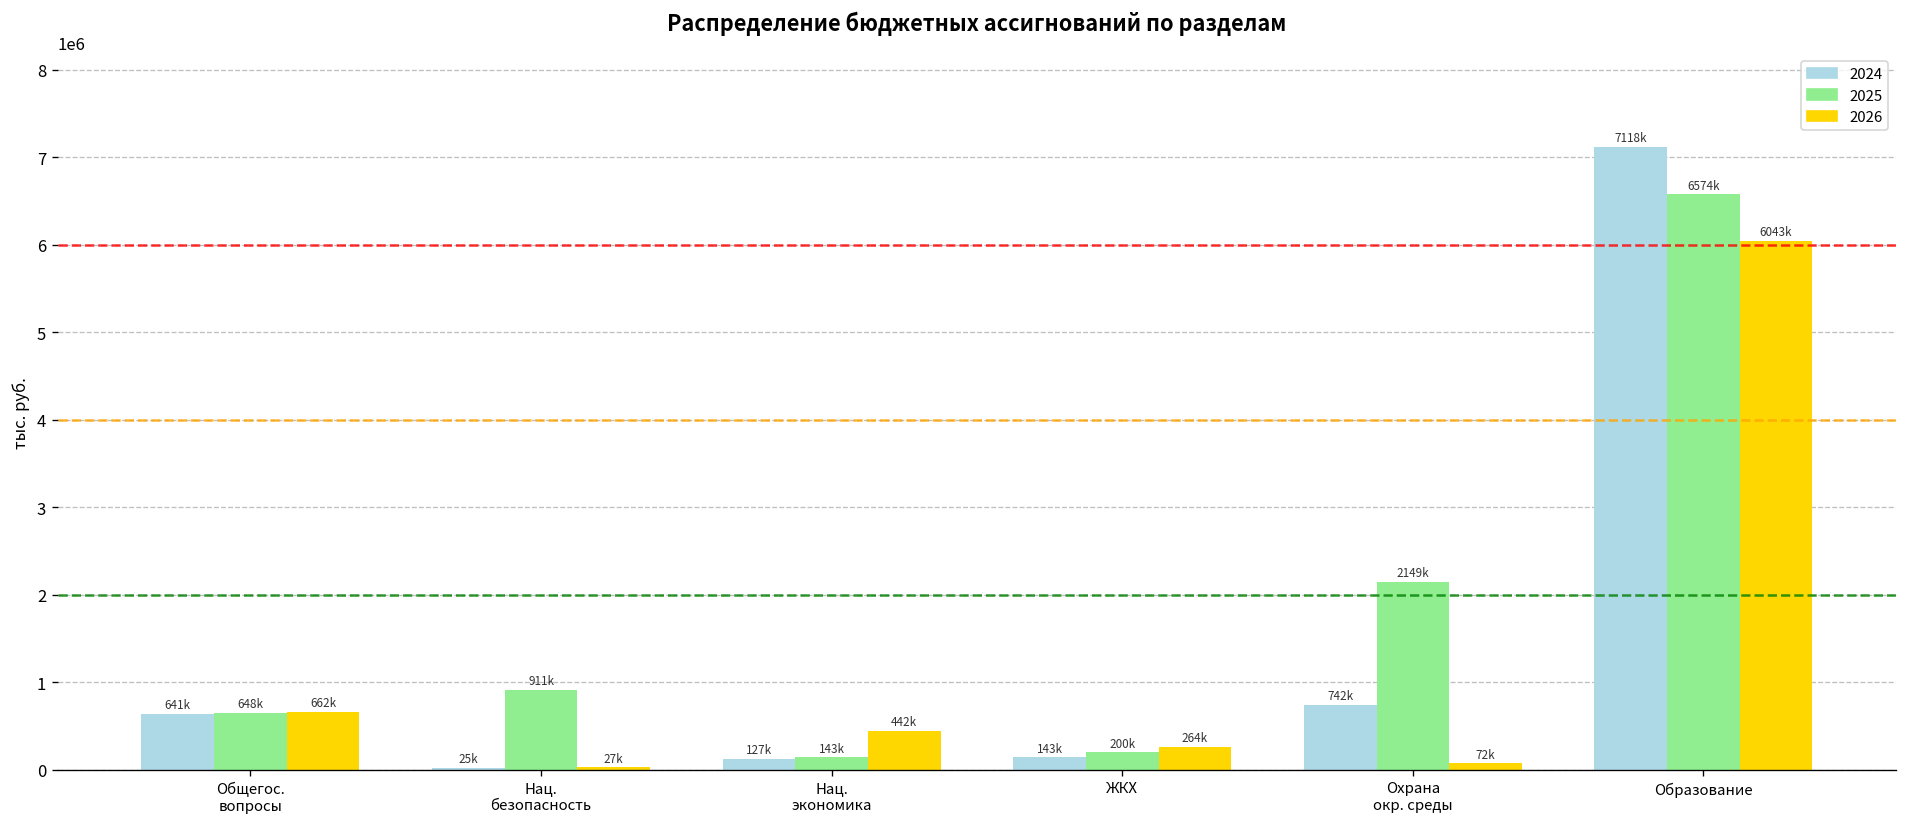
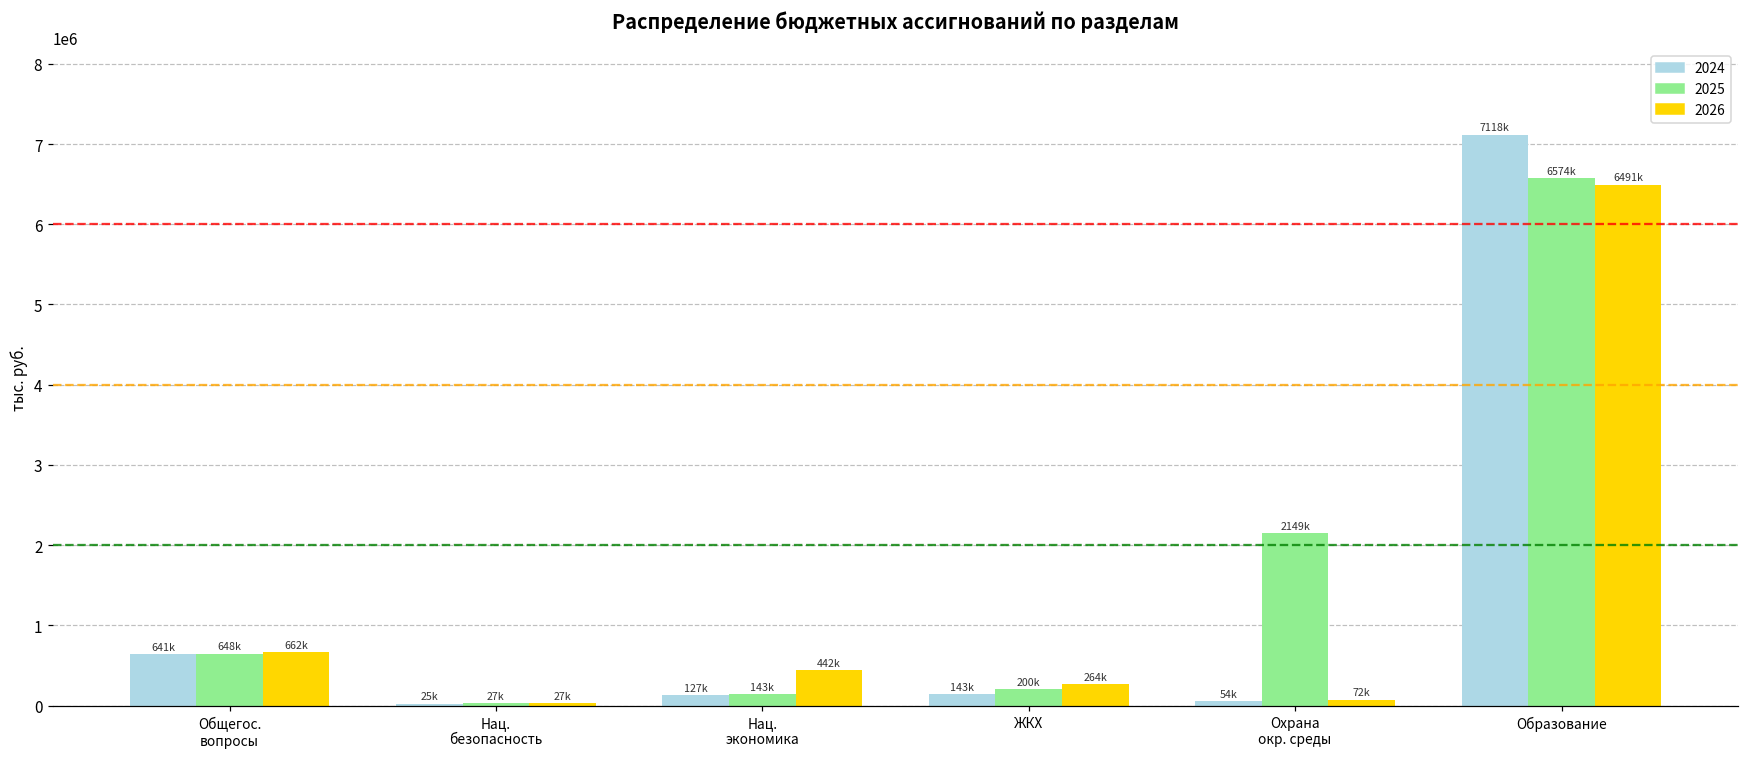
  {
    "2024": {
      "Общегос. вопросы": "641k",
      "Нац. безопасность": "25k",
      "Нац. экономика": "127k",
      "ЖКХ": "143k",
-     "Охрана окр. среды": "742k",
+     "Охрана окр. среды": "54k",
      "Образование": "7118k"
    },
    "2025": {
      "Общегос. вопросы": "648k",
-     "Нац. безопасность": "911k",
+     "Нац. безопасность": "27k",
      "Нац. экономика": "143k",
      "ЖКХ": "200k",
      "Охрана окр. среды": "2149k",
      "Образование": "6574k"
    },
    "2026": {
      "Общегос. вопросы": "662k",
      "Нац. безопасность": "27k",
      "Нац. экономика": "442k",
      "ЖКХ": "264k",
      "Охрана окр. среды": "72k",
-     "Образование": "6043k"
+     "Образование": "6491k"
    }
  }
